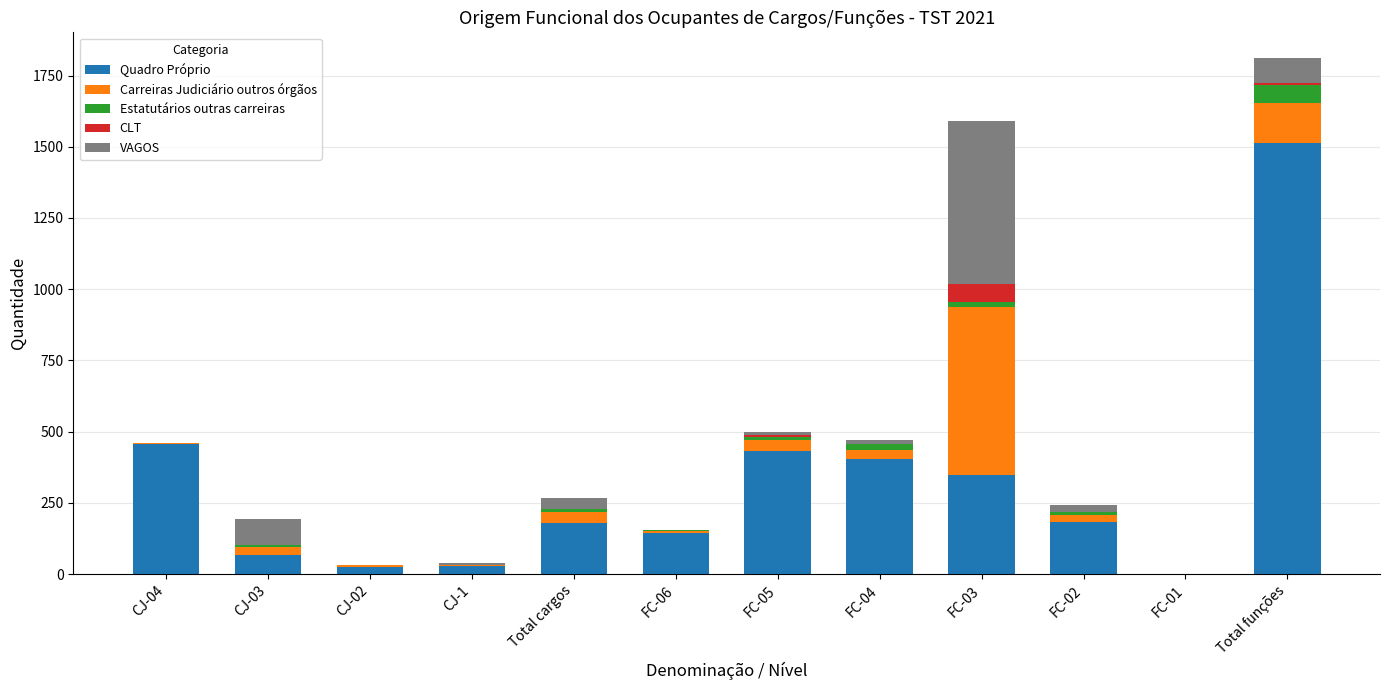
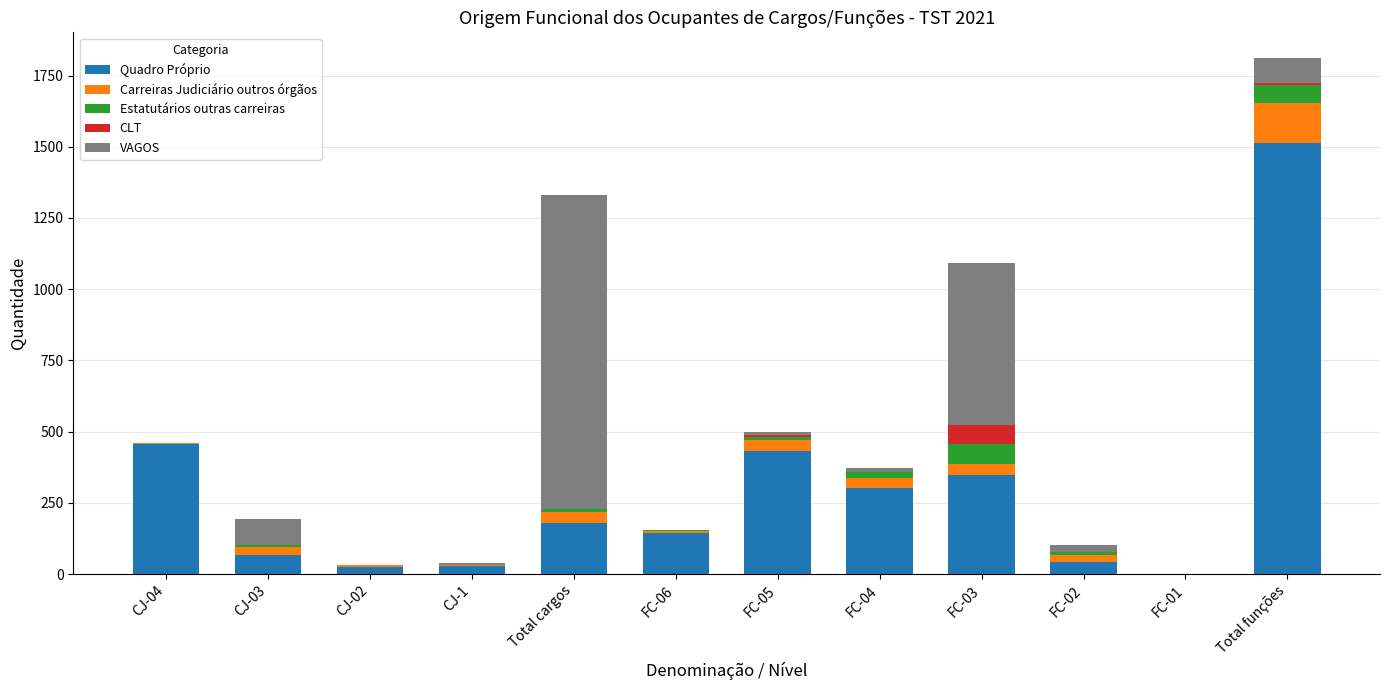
  {
    "Quadro Próprio": {
      "CJ-04": 460,
      "CJ-03": 70,
      "CJ-02": 30,
      "CJ-1": 30,
      "Total cargos": 180,
      "FC-06": 140,
      "FC-05": 430,
-     "FC-04": 400,
+     "FC-04": 300,
      "FC-03": 350,
-     "FC-02": 180,
+     "FC-02": 40,
      "FC-01": 0,
      "Total funções": 1510
    },
    "Carreiras Judiciário outros órgãos": {
      "CJ-03": 30,
      "Total cargos": 40,
      "FC-06": 10,
      "FC-05": 40,
      "FC-04": 30,
-     "FC-03": 590,
+     "FC-03": 40,
      "FC-02": 20,
      "FC-01": 0,
      "Total funções": 140
    },
    "Estatutários outras carreiras": {
      "CJ-04": 0,
      "Total cargos": 10,
      "FC-05": 10,
      "FC-04": 20,
-     "FC-03": 20,
+     "FC-03": 70,
      "FC-02": 10,
      "FC-01": 0,
      "Total funções": 60
    },
    "CLT": {
      "CJ-04": 0,
      "CJ-03": 0,
      "CJ-02": 0,
      "CJ-1": 0,
      "Total cargos": 0,
      "FC-04": 0,
      "FC-03": 70,
      "FC-02": 0,
      "FC-01": 0
    },
    "VAGOS": {
      "CJ-04": 0,
      "CJ-03": 90,
-     "Total cargos": 40,
+     "Total cargos": 1100,
      "FC-06": 0,
      "FC-05": 10,
      "FC-04": 10,
      "FC-03": 570,
      "FC-02": 20,
      "FC-01": 0,
      "Total funções": 90
    }
  }
